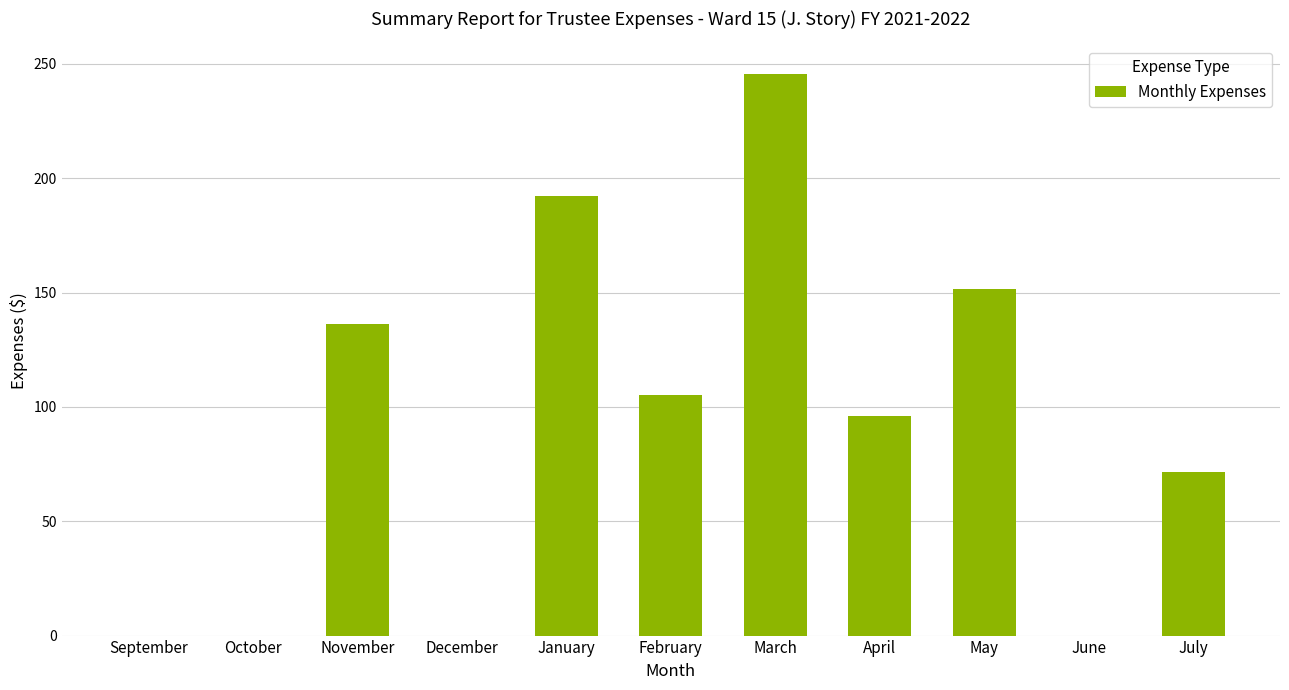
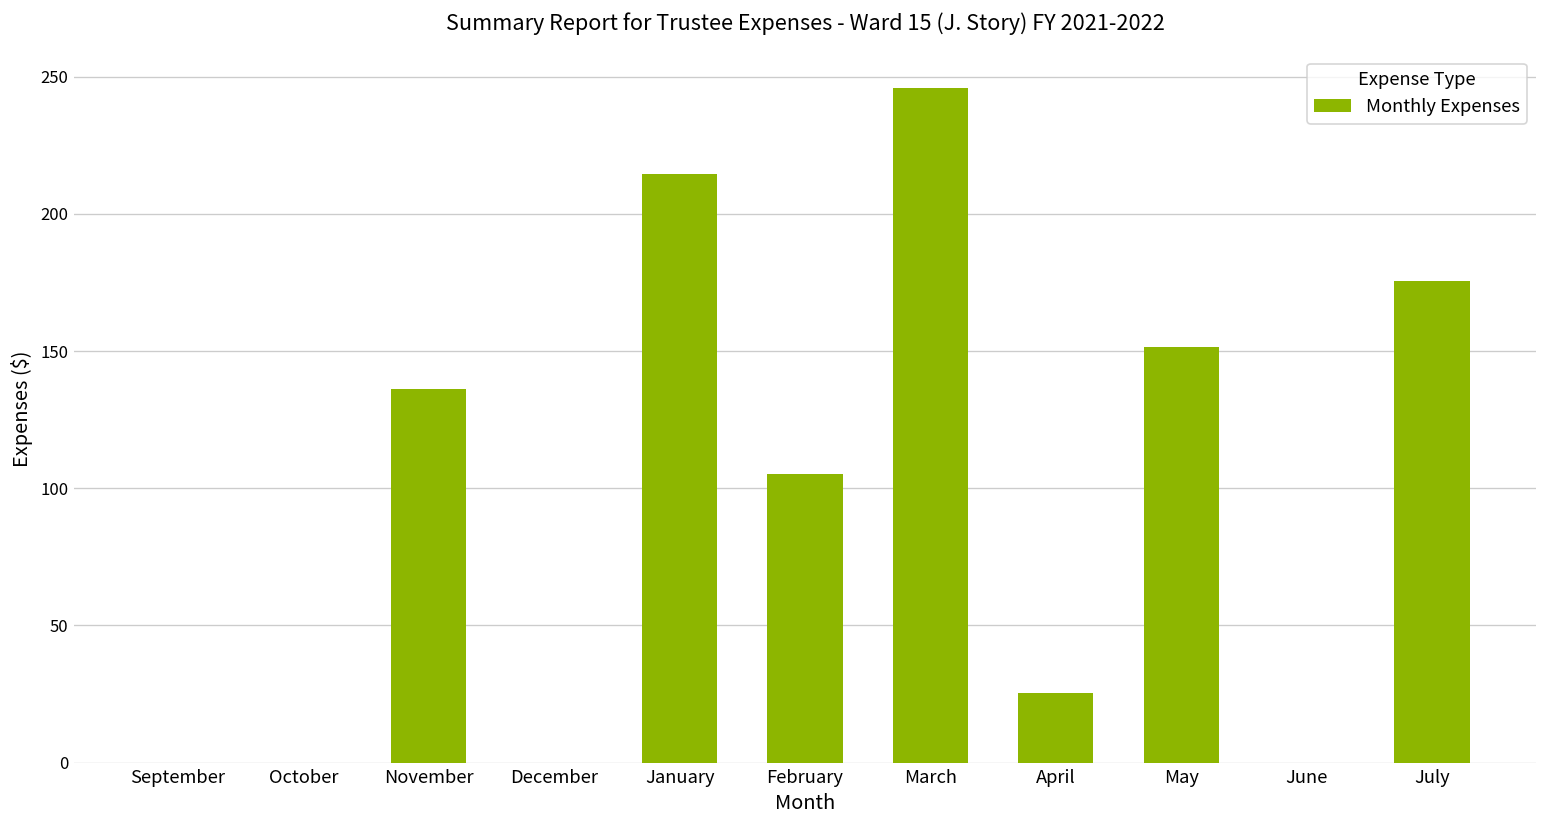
  {
    "September": 0,
    "October": 0,
    "November": 136,
    "December": 0,
-   "January": 192,
+   "January": 215,
    "February": 105,
    "March": 246,
-   "April": 96,
+   "April": 25,
    "May": 151,
    "June": 0,
-   "July": 72
+   "July": 176
  }
